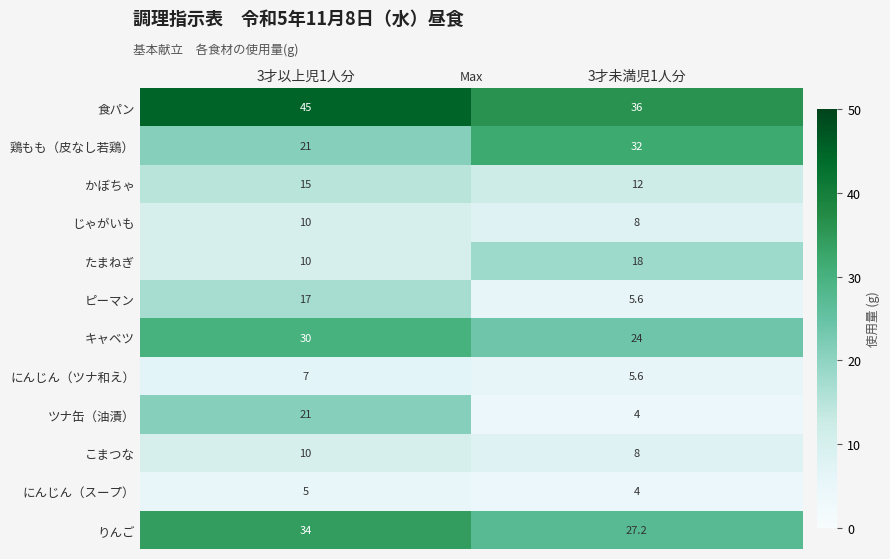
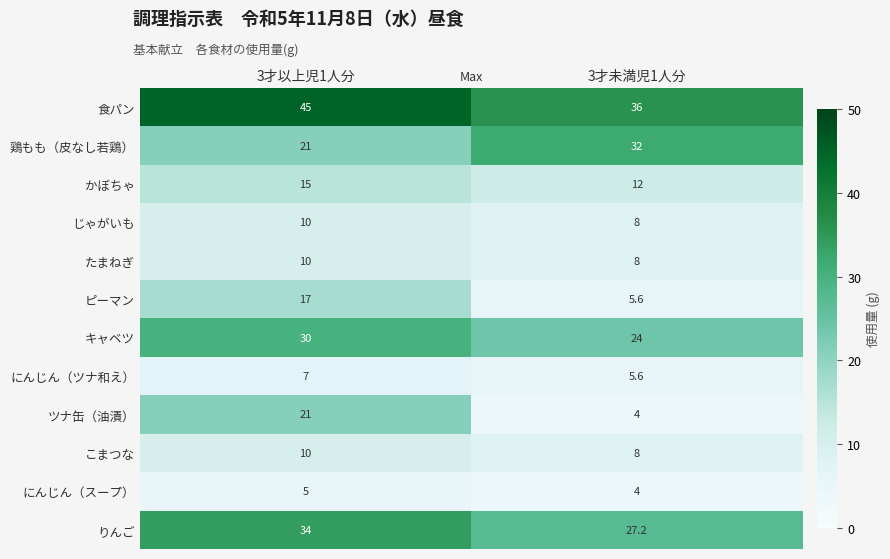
  {
    "食パン": {
      "3才以上児1人分": 45,
      "3才未満児1人分": 36
    },
    "鶏もも（皮なし若鶏）": {
      "3才以上児1人分": 21,
      "3才未満児1人分": 32
    },
    "かぼちゃ": {
      "3才以上児1人分": 15,
      "3才未満児1人分": 12
    },
    "じゃがいも": {
      "3才以上児1人分": 10,
      "3才未満児1人分": 8
    },
    "たまねぎ": {
      "3才以上児1人分": 10,
-     "3才未満児1人分": 18
+     "3才未満児1人分": 8
    },
    "ピーマン": {
      "3才以上児1人分": 17,
      "3才未満児1人分": 5.6
    },
    "キャベツ": {
      "3才以上児1人分": 30,
      "3才未満児1人分": 24
    },
    "にんじん（ツナ和え）": {
      "3才以上児1人分": 7,
      "3才未満児1人分": 5.6
    },
    "ツナ缶（油漬）": {
      "3才以上児1人分": 21,
      "3才未満児1人分": 4
    },
    "こまつな": {
      "3才以上児1人分": 10,
      "3才未満児1人分": 8
    },
    "にんじん（スープ）": {
      "3才以上児1人分": 5,
      "3才未満児1人分": 4
    },
    "りんご": {
      "3才以上児1人分": 34,
      "3才未満児1人分": 27.2
    }
  }
